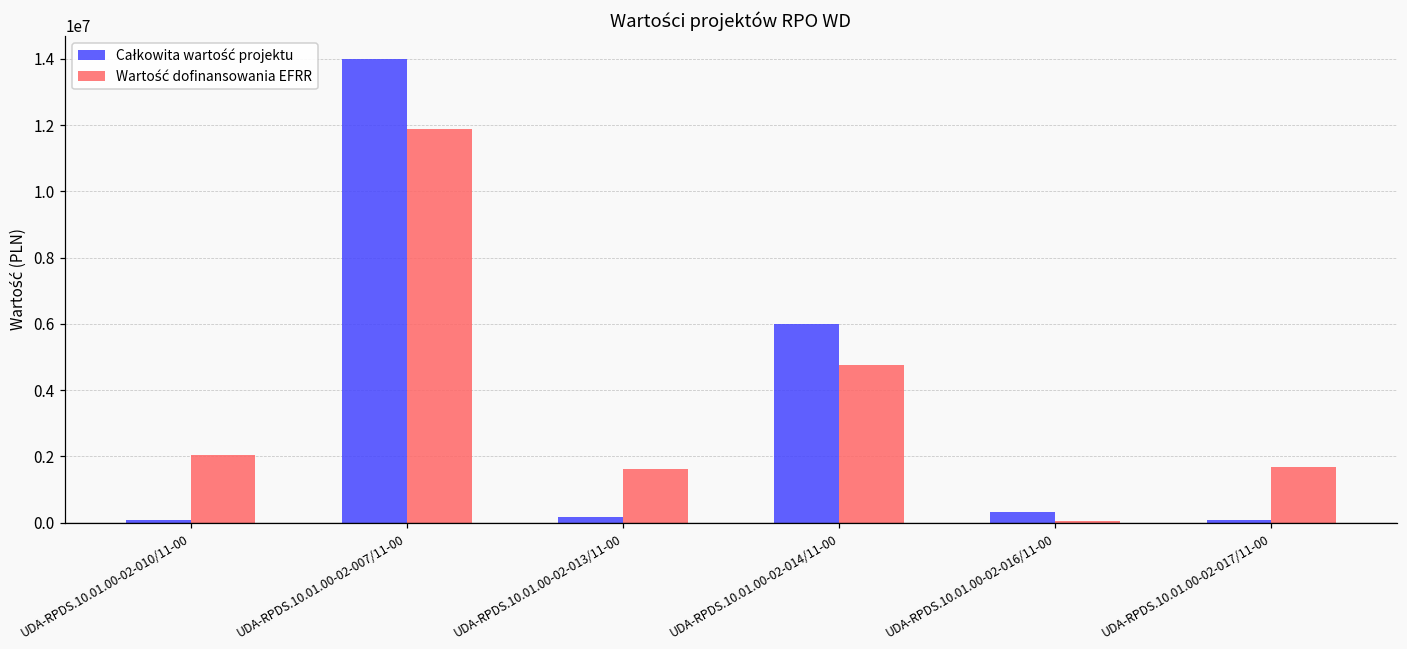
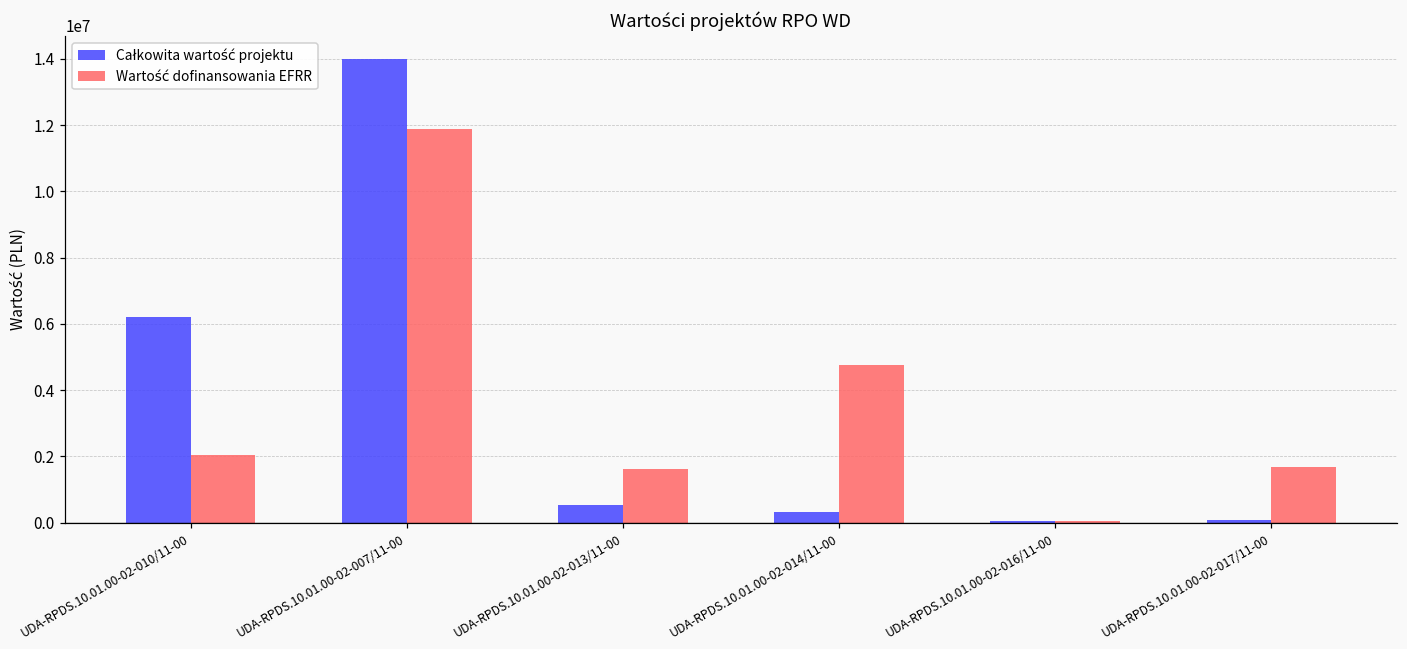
  {
    "Całkowita wartość projektu": {
-     "UDA-RPDS.10.01.00-02-010/11-00": 100000,
+     "UDA-RPDS.10.01.00-02-010/11-00": 6200000,
      "UDA-RPDS.10.01.00-02-007/11-00": 14000000,
-     "UDA-RPDS.10.01.00-02-013/11-00": 200000,
-     "UDA-RPDS.10.01.00-02-014/11-00": 6000000,
-     "UDA-RPDS.10.01.00-02-016/11-00": 300000,
+     "UDA-RPDS.10.01.00-02-013/11-00": 500000,
+     "UDA-RPDS.10.01.00-02-014/11-00": 300000,
+     "UDA-RPDS.10.01.00-02-016/11-00": 100000,
      "UDA-RPDS.10.01.00-02-017/11-00": 100000
    },
    "Wartość dofinansowania EFRR": {
      "UDA-RPDS.10.01.00-02-010/11-00": 2000000,
      "UDA-RPDS.10.01.00-02-007/11-00": 11900000,
      "UDA-RPDS.10.01.00-02-013/11-00": 1600000,
      "UDA-RPDS.10.01.00-02-014/11-00": 4800000,
      "UDA-RPDS.10.01.00-02-017/11-00": 1700000
    }
  }
